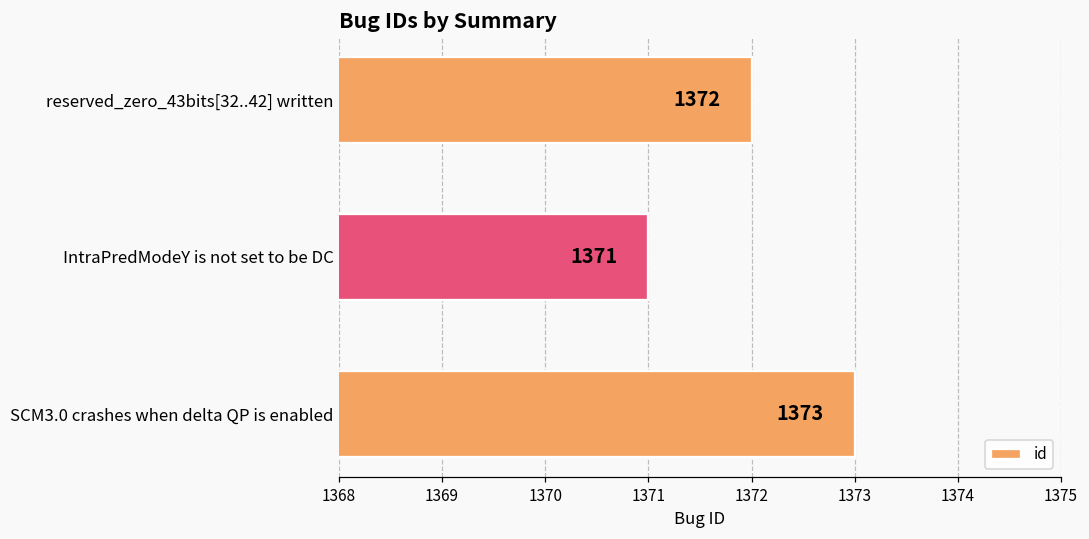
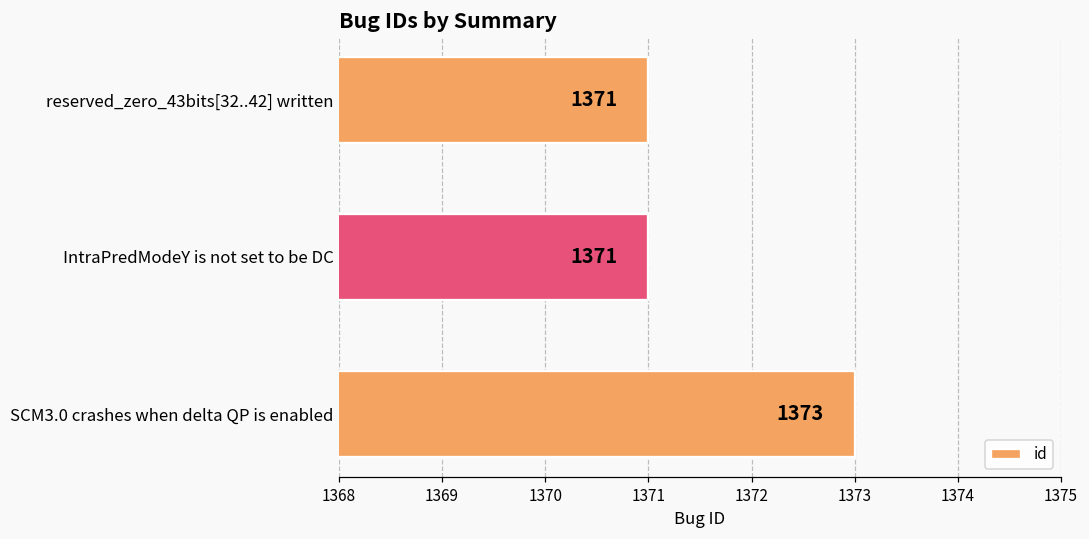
  {
-   "reserved_zero_43bits[32..42] written": 1372,
+   "reserved_zero_43bits[32..42] written": 1371,
    "IntraPredModeY is not set to be DC": 1371,
    "SCM3.0 crashes when delta QP is enabled": 1373
  }
